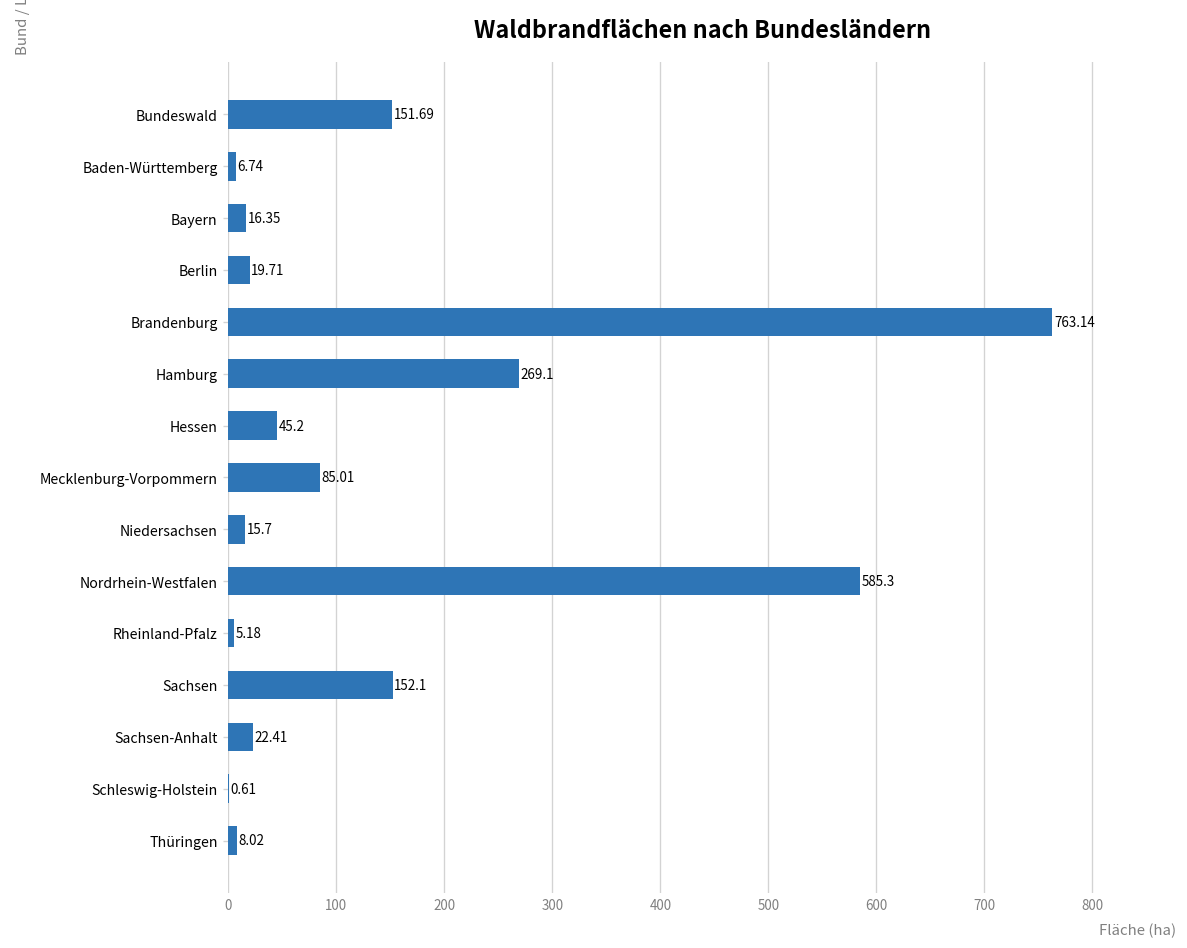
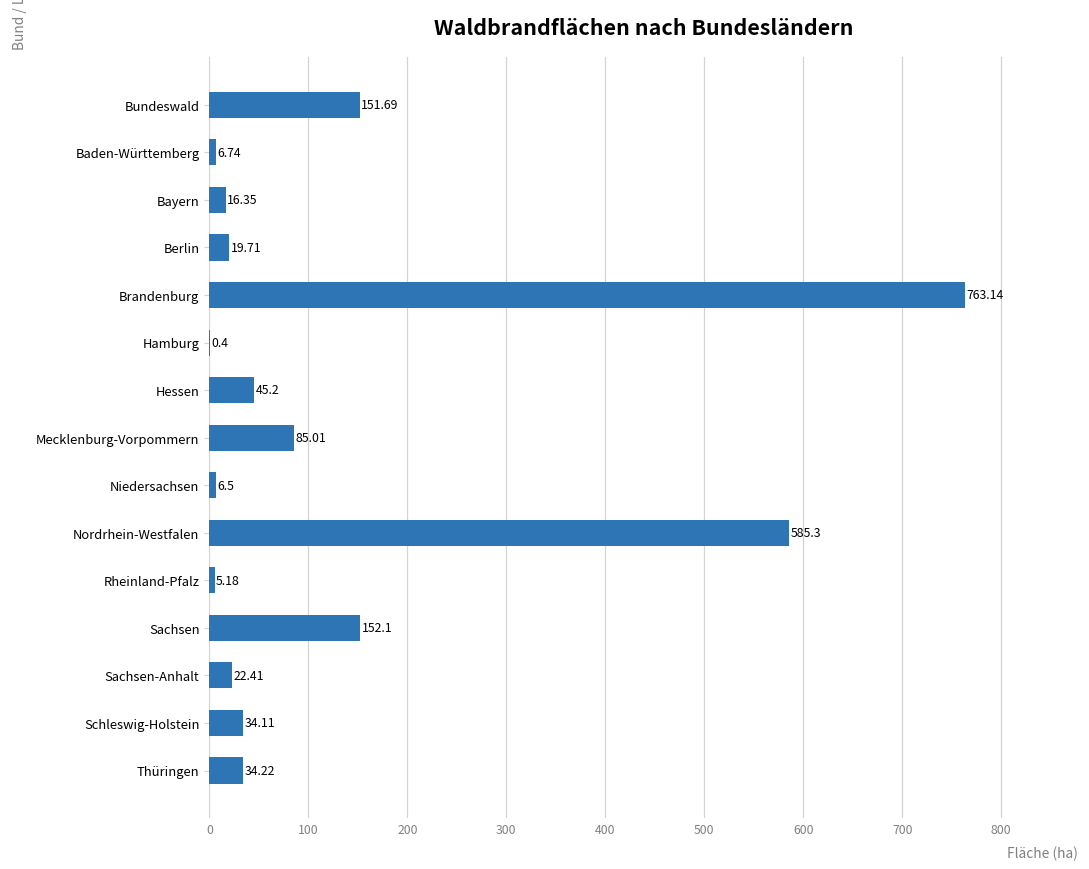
  {
    "Bundeswald": 151.69,
    "Baden-Württemberg": 6.74,
    "Bayern": 16.35,
    "Berlin": 19.71,
    "Brandenburg": 763.14,
-   "Hamburg": 269.1,
+   "Hamburg": 0.4,
    "Hessen": 45.2,
    "Mecklenburg-Vorpommern": 85.01,
-   "Niedersachsen": 15.7,
+   "Niedersachsen": 6.5,
    "Nordrhein-Westfalen": 585.3,
    "Rheinland-Pfalz": 5.18,
    "Sachsen": 152.1,
    "Sachsen-Anhalt": 22.41,
-   "Schleswig-Holstein": 0.61,
-   "Thüringen": 8.02
+   "Schleswig-Holstein": 34.11,
+   "Thüringen": 34.22
  }
